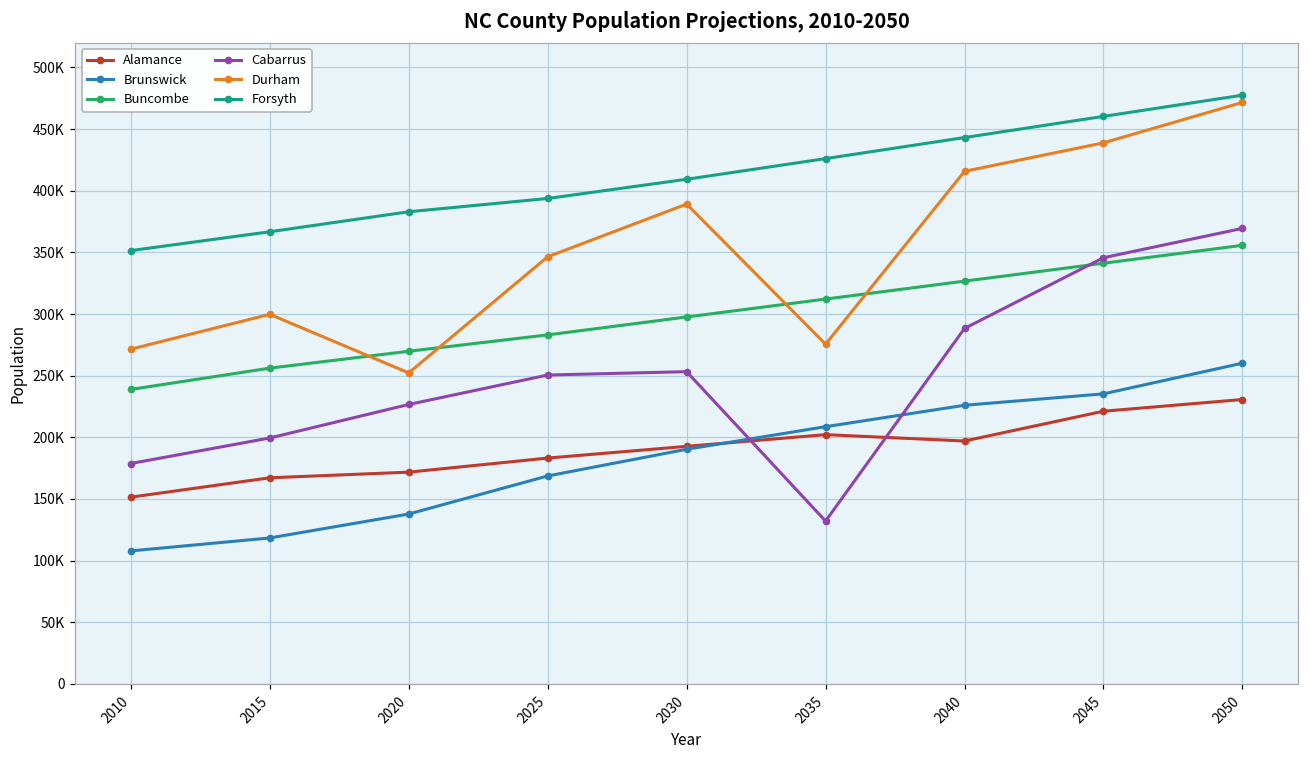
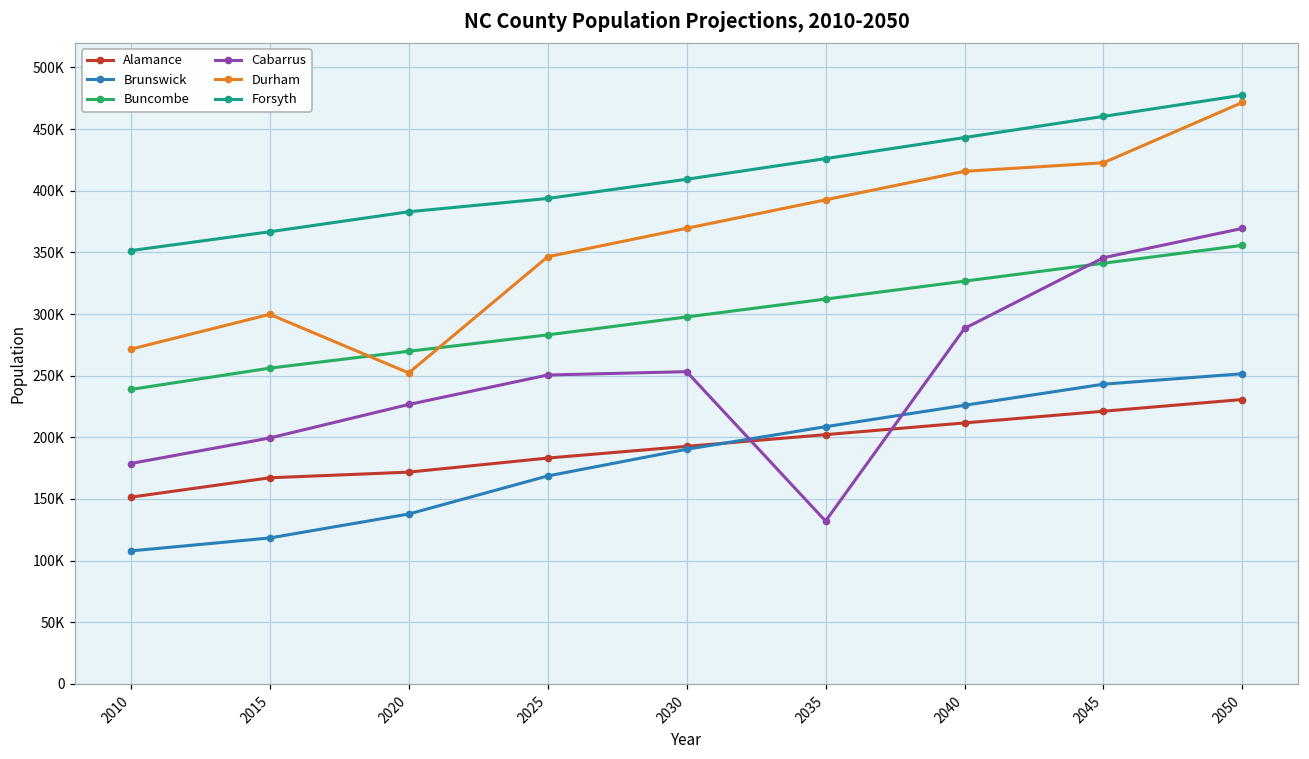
  {
    "Alamance": {
      "2010": 151000,
      "2015": 167000,
      "2020": 172000,
      "2025": 183000,
      "2030": 193000,
      "2035": 202000,
-     "2040": 197000,
+     "2040": 212000,
      "2045": 221000,
      "2050": 231000
    },
    "Brunswick": {
      "2010": 108000,
      "2015": 118000,
      "2020": 138000,
      "2025": 169000,
      "2030": 190000,
      "2035": 209000,
      "2040": 226000,
-     "2045": 235000,
-     "2050": 260000
+     "2045": 243000,
+     "2050": 252000
    },
    "Cabarrus": {
      "2010": 179000,
      "2015": 199000,
      "2020": 227000,
      "2025": 251000,
      "2030": 253000,
      "2035": 132000,
      "2040": 288000,
      "2045": 346000,
      "2050": 369000
    },
    "Durham": {
      "2010": 271000,
      "2015": 300000,
      "2020": 252000,
      "2025": 346000,
-     "2030": 389000,
-     "2035": 276000,
+     "2030": 370000,
+     "2035": 393000,
      "2040": 416000,
-     "2045": 439000,
+     "2045": 423000,
      "2050": 472000
    }
  }
